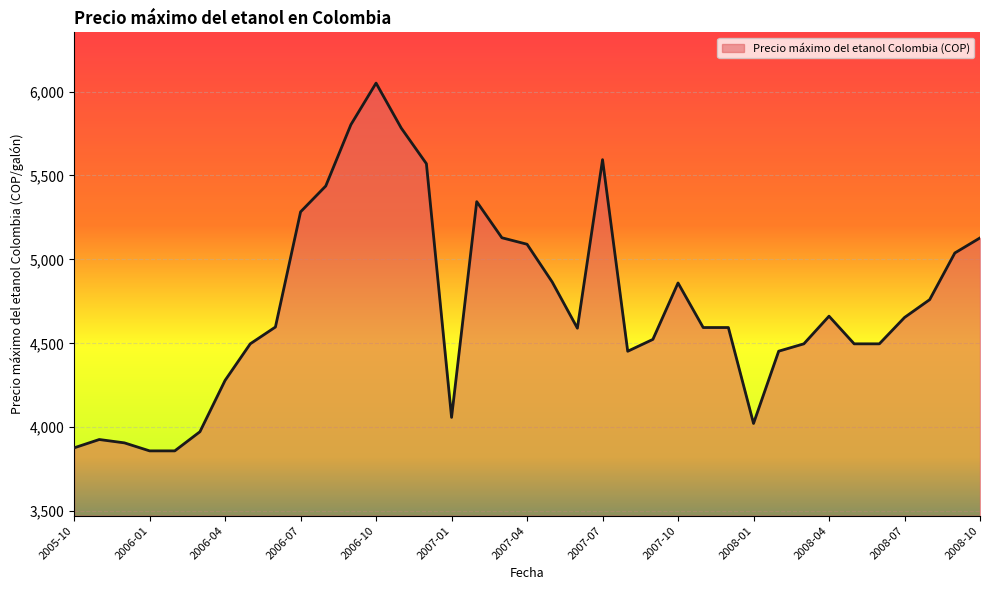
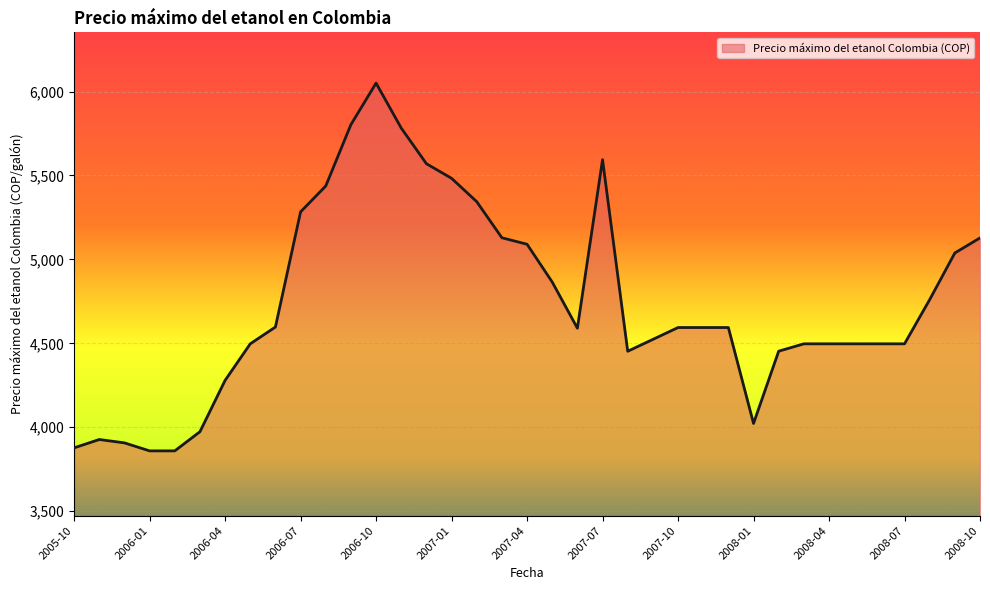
  {
    "2005-10": "3,880",
    "2006-01": "3,860",
    "2006-04": "4,280",
    "2006-07": "5,280",
    "2006-10": "6,050",
-   "2007-01": "4,060",
+   "2007-01": "5,480",
    "2007-04": "5,090",
    "2007-07": "5,590",
-   "2007-10": "4,860",
+   "2007-10": "4,590",
    "2008-01": "4,020",
-   "2008-04": "4,660",
-   "2008-07": "4,650",
+   "2008-04": "4,500",
+   "2008-07": "4,500",
    "2008-10": "5,130"
  }
